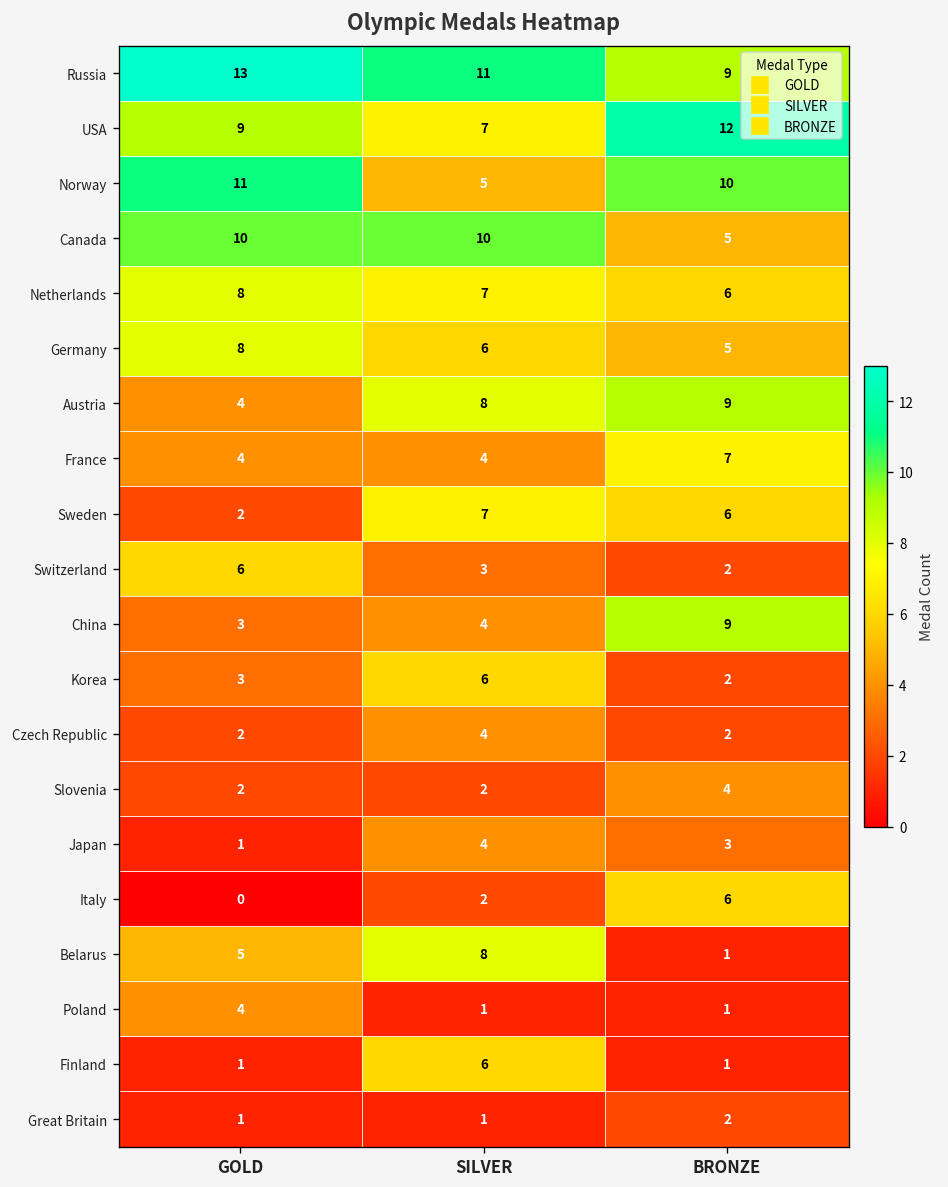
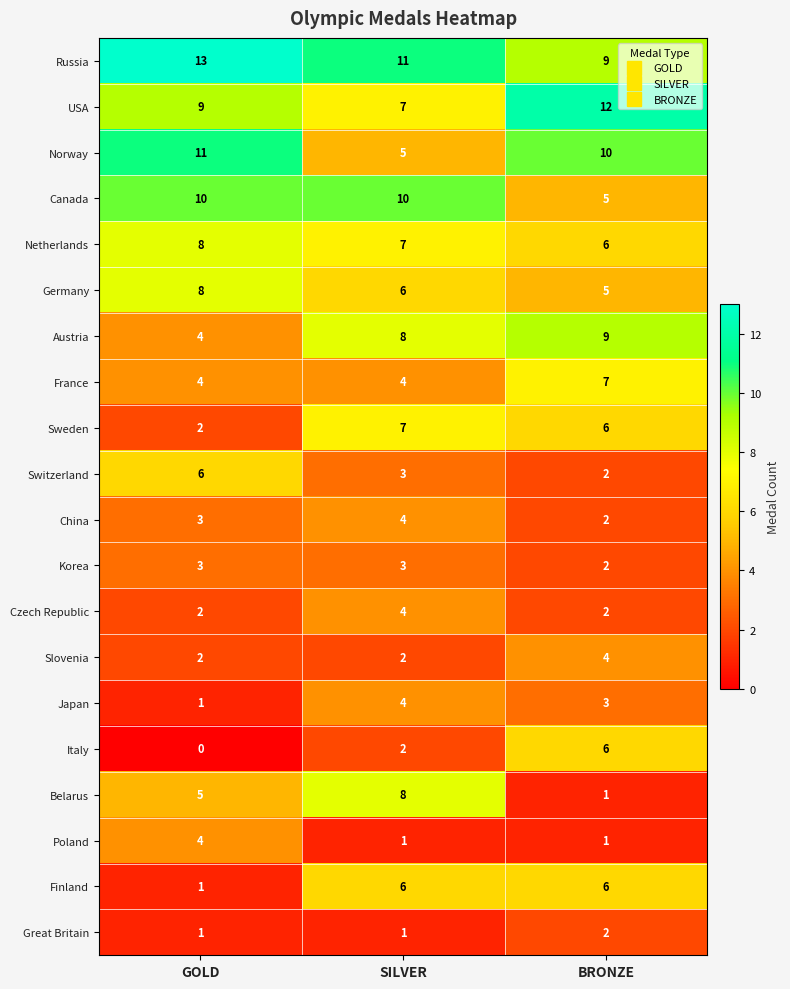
  {
    "Russia": {
      "GOLD": 13,
      "SILVER": 11,
      "BRONZE": 9
    },
    "USA": {
      "GOLD": 9,
      "SILVER": 7,
      "BRONZE": 12
    },
    "Norway": {
      "GOLD": 11,
      "SILVER": 5,
      "BRONZE": 10
    },
    "Canada": {
      "GOLD": 10,
      "SILVER": 10,
      "BRONZE": 5
    },
    "Netherlands": {
      "GOLD": 8,
      "SILVER": 7,
      "BRONZE": 6
    },
    "Germany": {
      "GOLD": 8,
      "SILVER": 6,
      "BRONZE": 5
    },
    "Austria": {
      "GOLD": 4,
      "SILVER": 8,
      "BRONZE": 9
    },
    "France": {
      "GOLD": 4,
      "SILVER": 4,
      "BRONZE": 7
    },
    "Sweden": {
      "GOLD": 2,
      "SILVER": 7,
      "BRONZE": 6
    },
    "Switzerland": {
      "GOLD": 6,
      "SILVER": 3,
      "BRONZE": 2
    },
    "China": {
      "GOLD": 3,
      "SILVER": 4,
-     "BRONZE": 9
+     "BRONZE": 2
    },
    "Korea": {
      "GOLD": 3,
-     "SILVER": 6,
+     "SILVER": 3,
      "BRONZE": 2
    },
    "Czech Republic": {
      "GOLD": 2,
      "SILVER": 4,
      "BRONZE": 2
    },
    "Slovenia": {
      "GOLD": 2,
      "SILVER": 2,
      "BRONZE": 4
    },
    "Japan": {
      "GOLD": 1,
      "SILVER": 4,
      "BRONZE": 3
    },
    "Italy": {
      "GOLD": 0,
      "SILVER": 2,
      "BRONZE": 6
    },
    "Belarus": {
      "GOLD": 5,
      "SILVER": 8,
      "BRONZE": 1
    },
    "Poland": {
      "GOLD": 4,
      "SILVER": 1,
      "BRONZE": 1
    },
    "Finland": {
      "GOLD": 1,
      "SILVER": 6,
-     "BRONZE": 1
+     "BRONZE": 6
    },
    "Great Britain": {
      "GOLD": 1,
      "SILVER": 1,
      "BRONZE": 2
    }
  }
